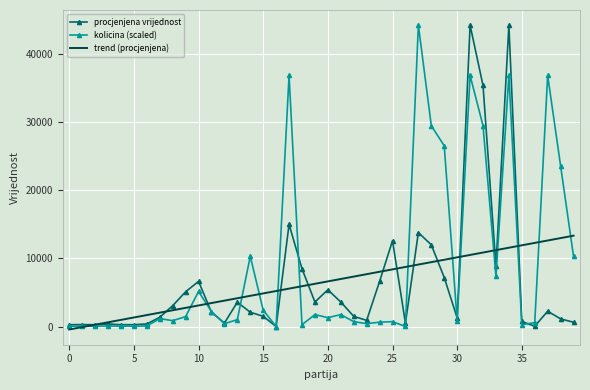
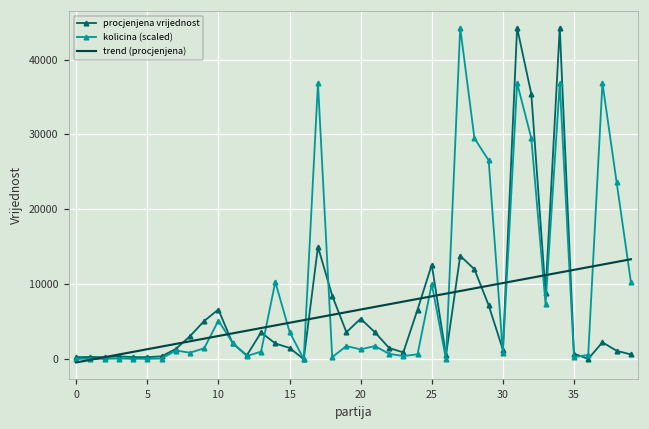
  {
    "kolicina (scaled)": {
      "10": 5000,
-     "15": 2000,
+     "15": 4000,
      "20": 1000,
-     "25": 1000,
+     "25": 10000,
      "30": 1000,
      "35": 0
    }
  }
